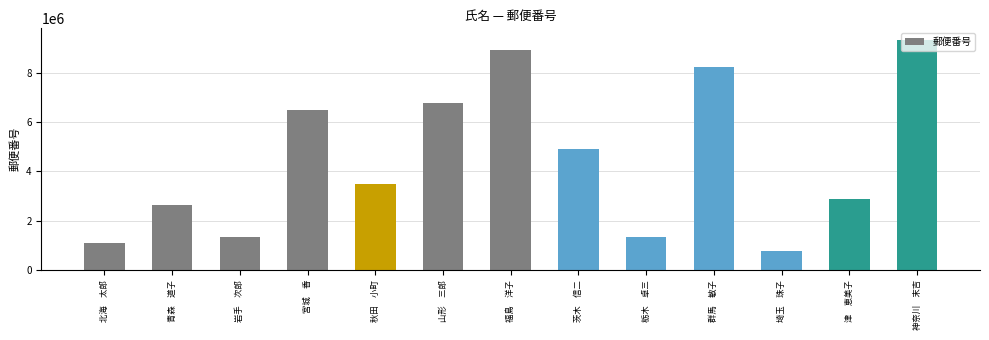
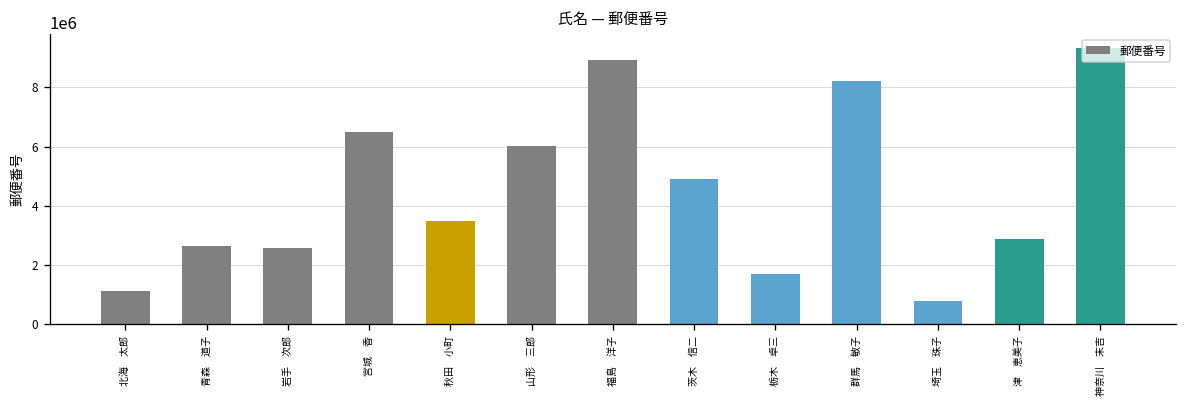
  {
    "北海 太郎": 1100000,
    "青森 道子": 2600000,
-   "岩手 次郎": 1400000,
+   "岩手 次郎": 2600000,
    "宮城 香": 6500000,
    "秋田 小町": 3500000,
-   "山形 三郎": 6800000,
+   "山形 三郎": 6000000,
    "福島 洋子": 8900000,
    "茨木 信二": 4900000,
-   "栃木 卓三": 1400000,
+   "栃木 卓三": 1700000,
    "群馬 敏子": 8200000,
    "埼玉 珠子": 800000,
    "津 恵美子": 2900000
  }
